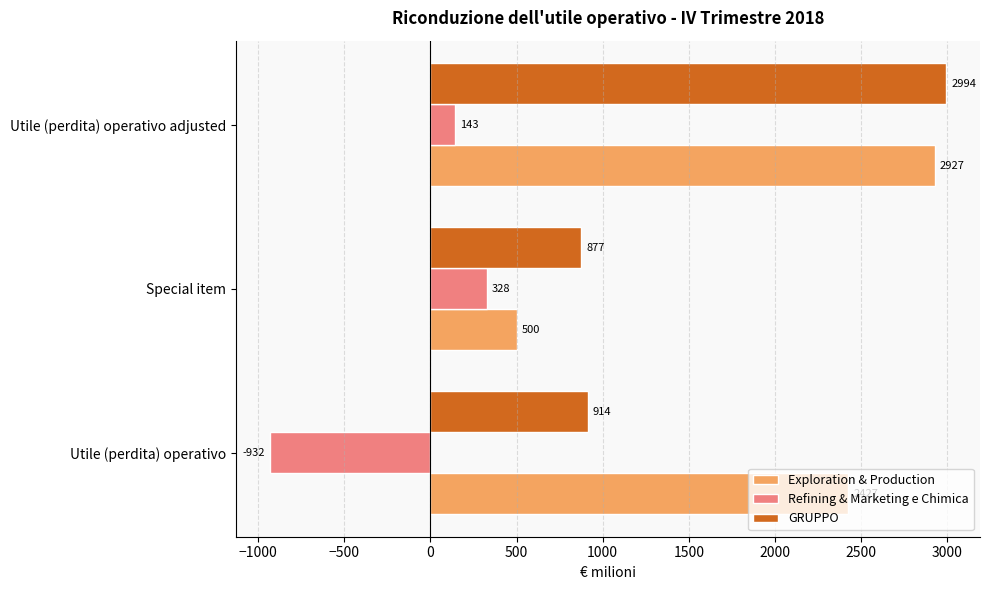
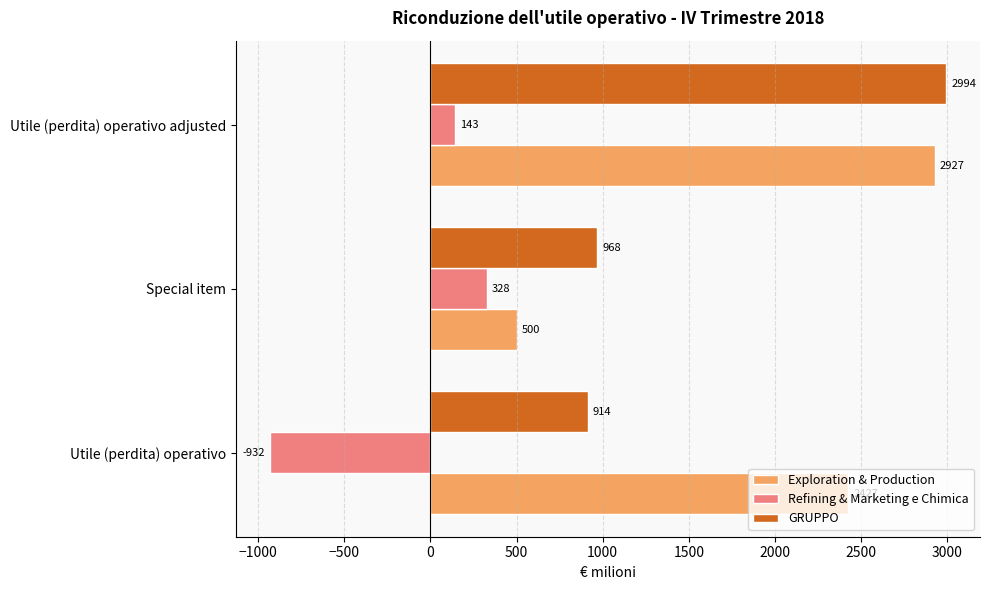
  {
    "GRUPPO": {
      "Utile (perdita) operativo adjusted": 2994,
-     "Special item": 877,
+     "Special item": 968,
      "Utile (perdita) operativo": 914
    }
  }
